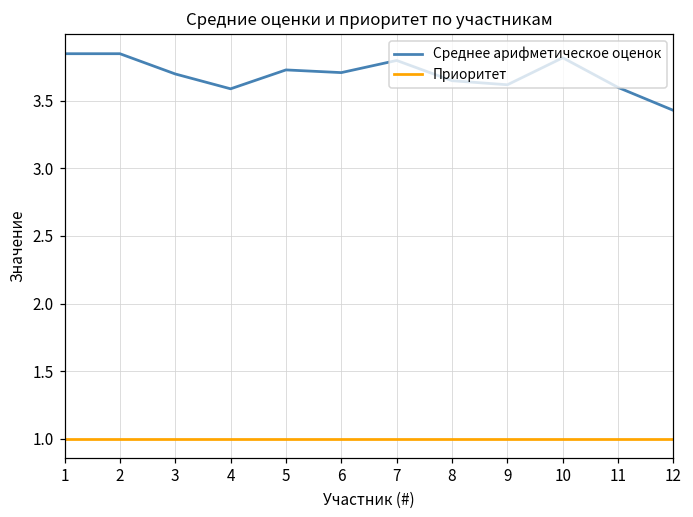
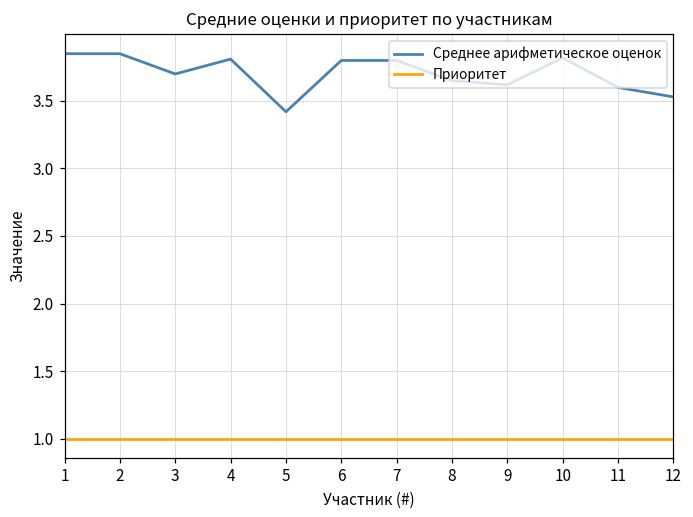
  {
    "Среднее арифметическое оценок": {
      "1": 3.85,
      "2": 3.85,
      "3": 3.70,
-     "4": 3.59,
-     "5": 3.73,
-     "6": 3.71,
-     "12": 3.43
+     "4": 3.81,
+     "5": 3.42,
+     "6": 3.80,
+     "12": 3.53
    },
    "Приоритет": {
      "1": 1.00,
      "2": 1.00,
      "3": 1.00,
      "4": 1.00,
      "5": 1.00,
      "6": 1.00,
      "7": 1.00,
      "8": 1.00,
      "9": 1.00,
      "10": 1.00,
      "11": 1.00,
      "12": 1.00
    }
  }
